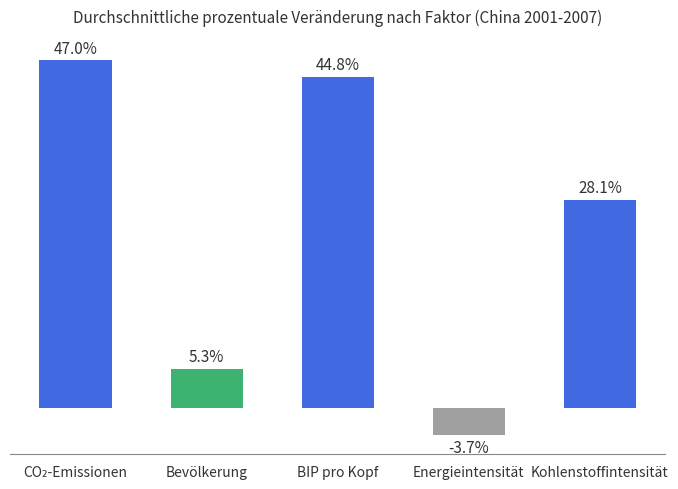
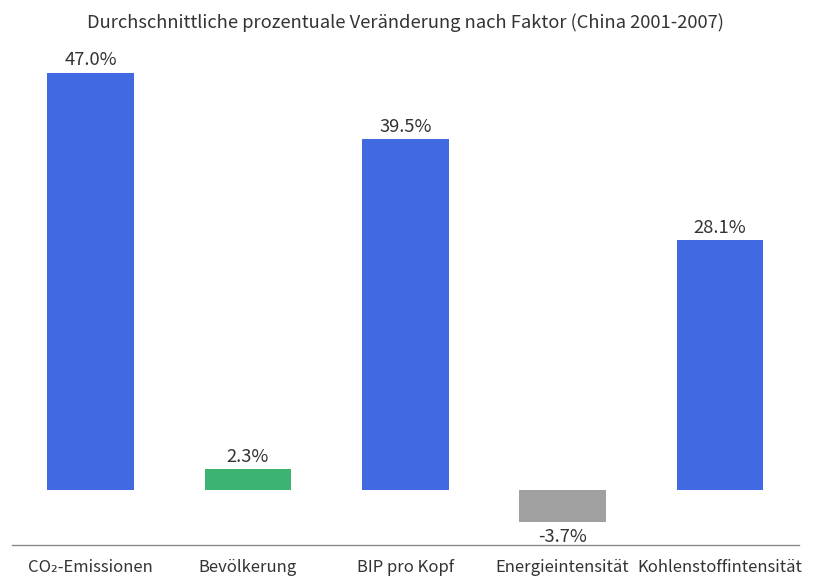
  {
    "CO₂-Emissionen": "47.0%",
-   "Bevölkerung": "5.3%",
-   "BIP pro Kopf": "44.8%",
+   "Bevölkerung": "2.3%",
+   "BIP pro Kopf": "39.5%",
    "Energieintensität": "-3.7%",
    "Kohlenstoffintensität": "28.1%"
  }
